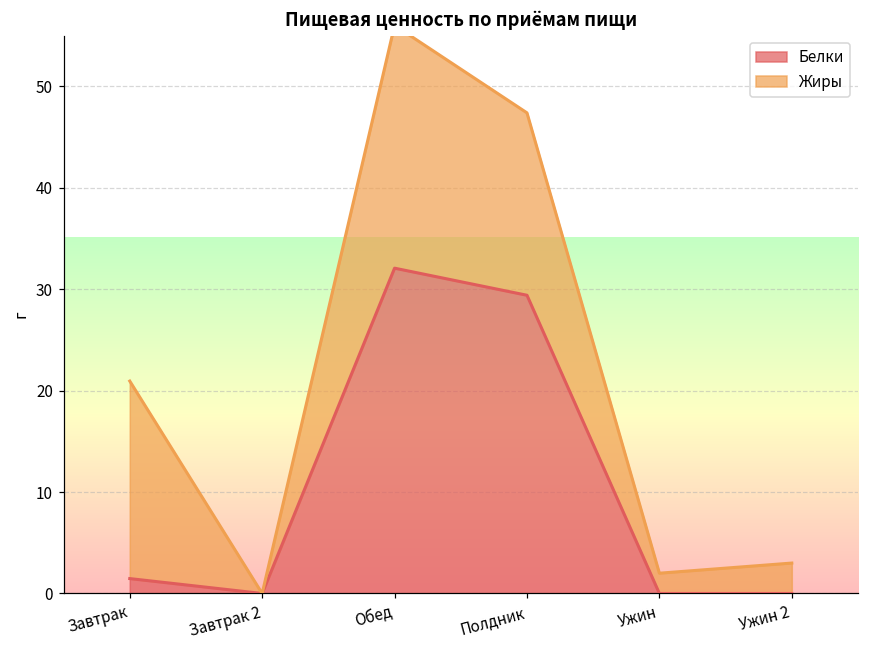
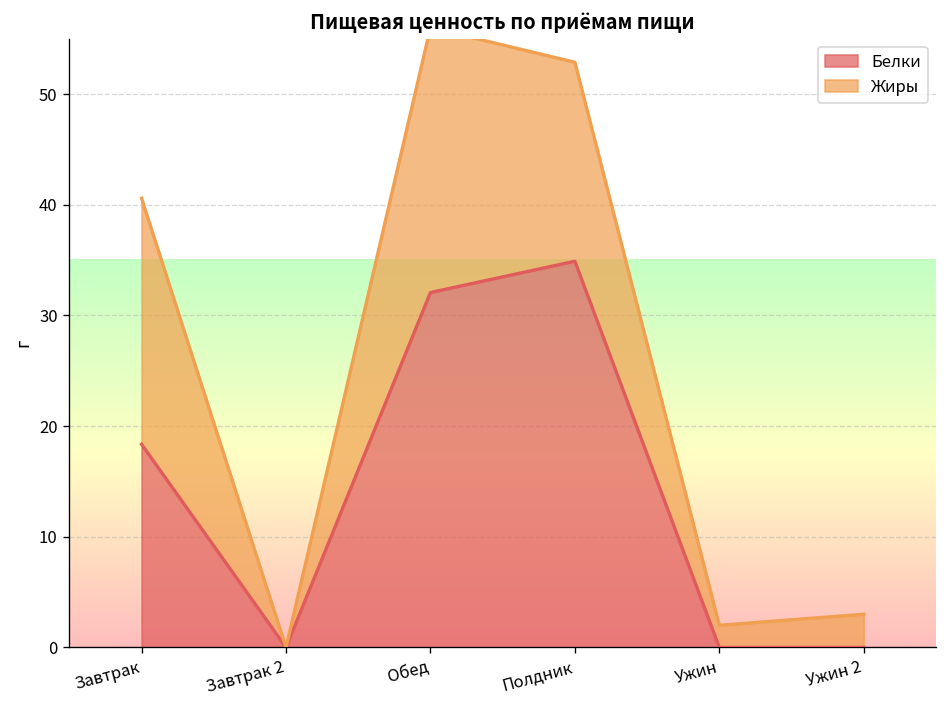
  {
    "Белки": {
-     "Завтрак": 1,
+     "Завтрак": 18,
      "Обед": 32,
-     "Полдник": 29,
+     "Полдник": 35,
      "Ужин": 0,
      "Ужин 2": 0
    },
    "Жиры": {
-     "Завтрак": 19,
+     "Завтрак": 22,
      "Полдник": 18,
      "Ужин": 2,
      "Ужин 2": 3
    }
  }
